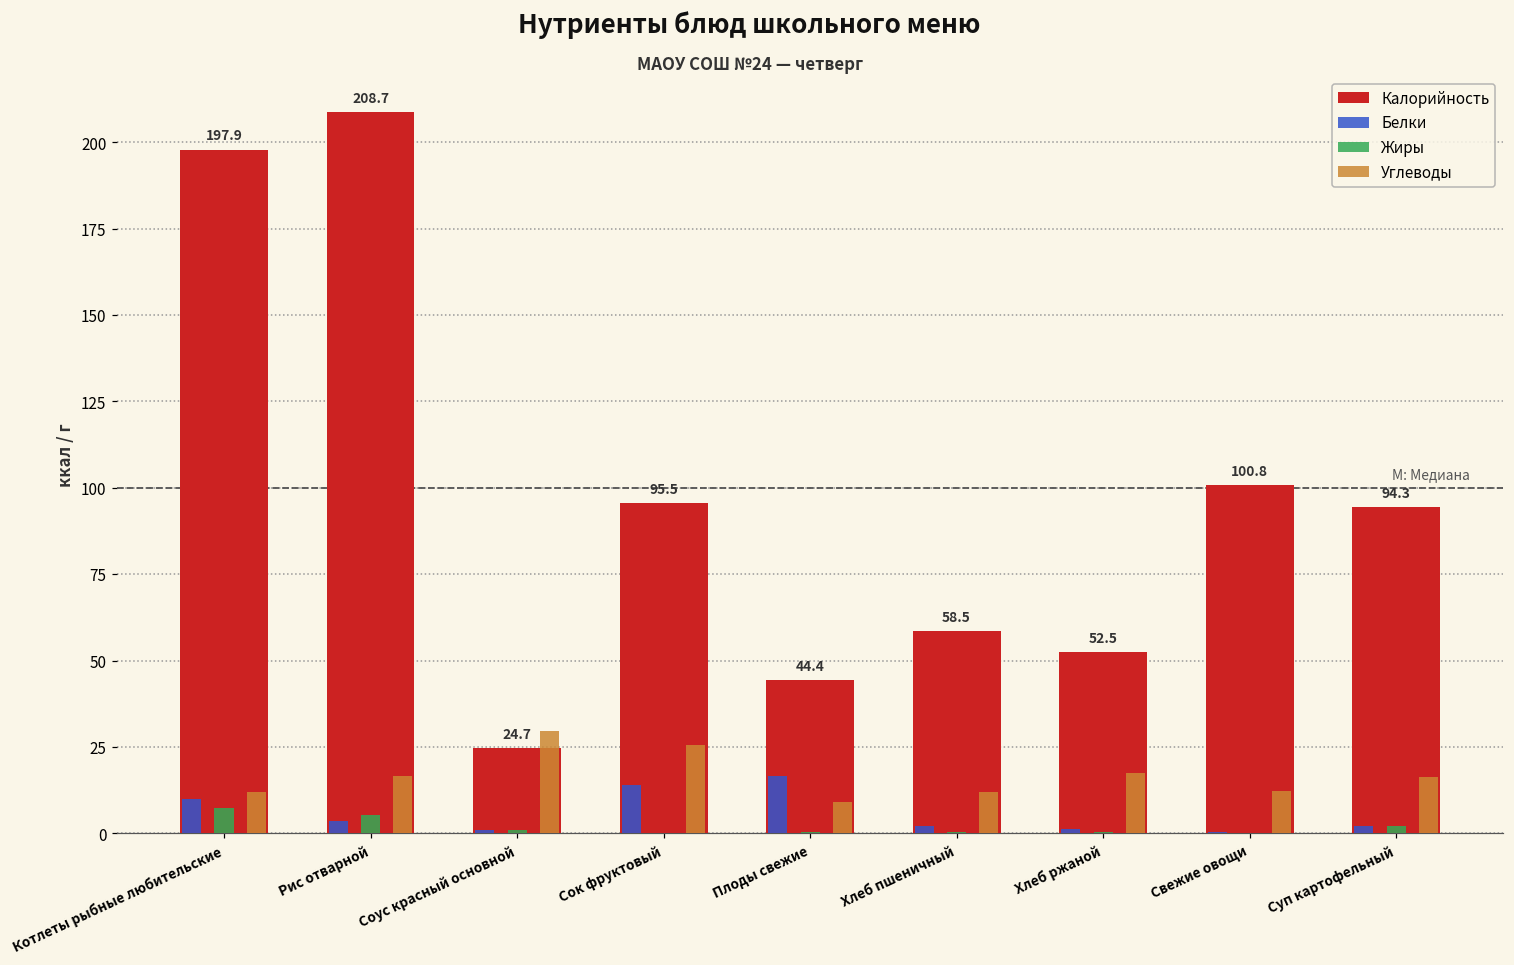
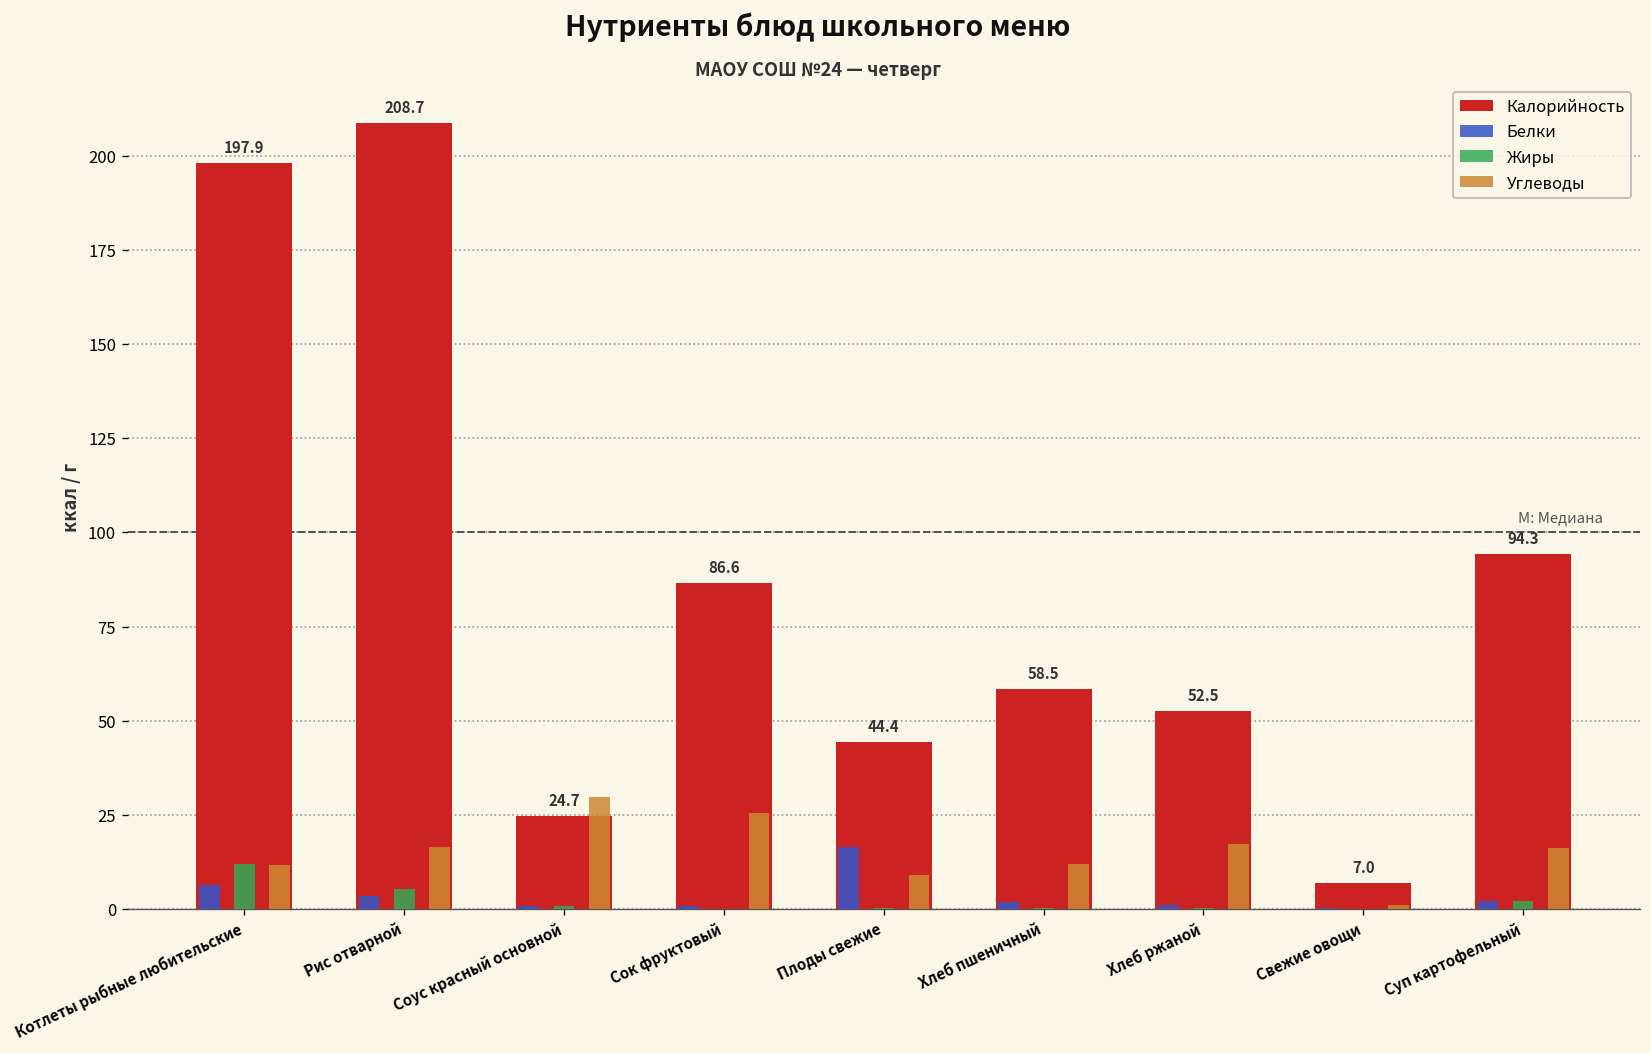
  {
    "Калорийность": {
      "Котлеты рыбные любительские": 197.9,
      "Рис отварной": 208.7,
      "Соус красный основной": 24.7,
-     "Сок фруктовый": 95.5,
+     "Сок фруктовый": 86.6,
      "Плоды свежие": 44.4,
      "Хлеб пшеничный": 58.5,
      "Хлеб ржаной": 52.5,
-     "Свежие овощи": 100.8,
+     "Свежие овощи": 7.0,
      "Суп картофельный": 94.3
    },
    "Белки": {
-     "Котлеты рыбные любительские": 10,
-     "Сок фруктовый": 14
+     "Котлеты рыбные любительские": 6,
+     "Сок фруктовый": 1
    },
    "Жиры": {
-     "Котлеты рыбные любительские": 7
+     "Котлеты рыбные любительские": 12
    },
    "Углеводы": {
      "Соус красный основной": 30,
-     "Свежие овощи": 12
+     "Свежие овощи": 1
    }
  }
